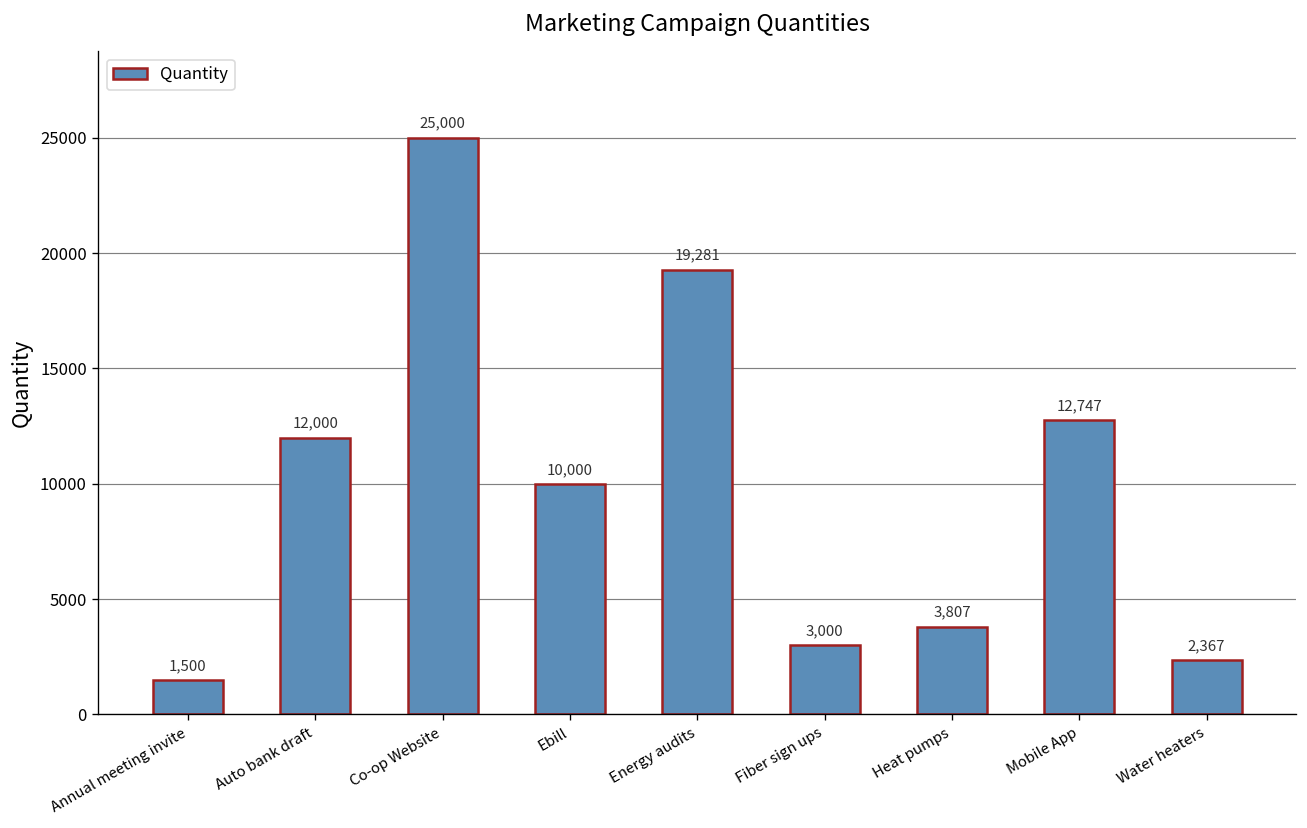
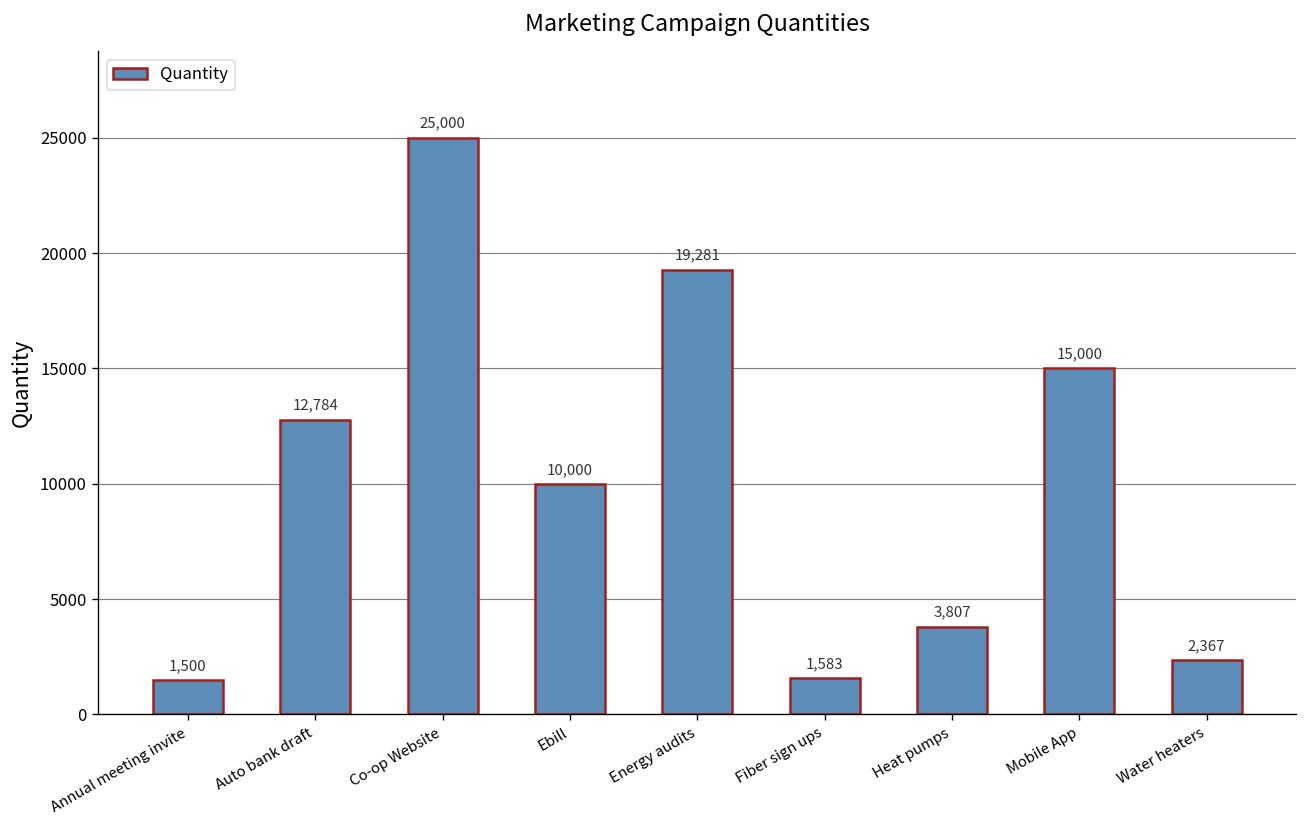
  {
    "Annual meeting invite": "1,500",
-   "Auto bank draft": "12,000",
+   "Auto bank draft": "12,784",
    "Co-op Website": "25,000",
    "Ebill": "10,000",
    "Energy audits": "19,281",
-   "Fiber sign ups": "3,000",
+   "Fiber sign ups": "1,583",
    "Heat pumps": "3,807",
-   "Mobile App": "12,747",
+   "Mobile App": "15,000",
    "Water heaters": "2,367"
  }
